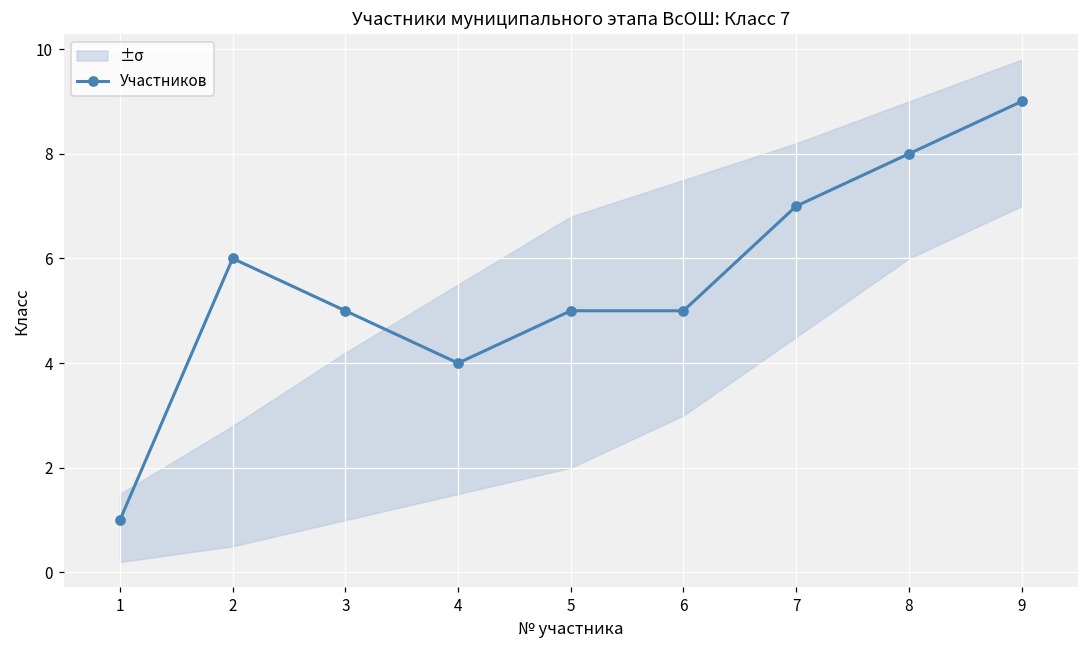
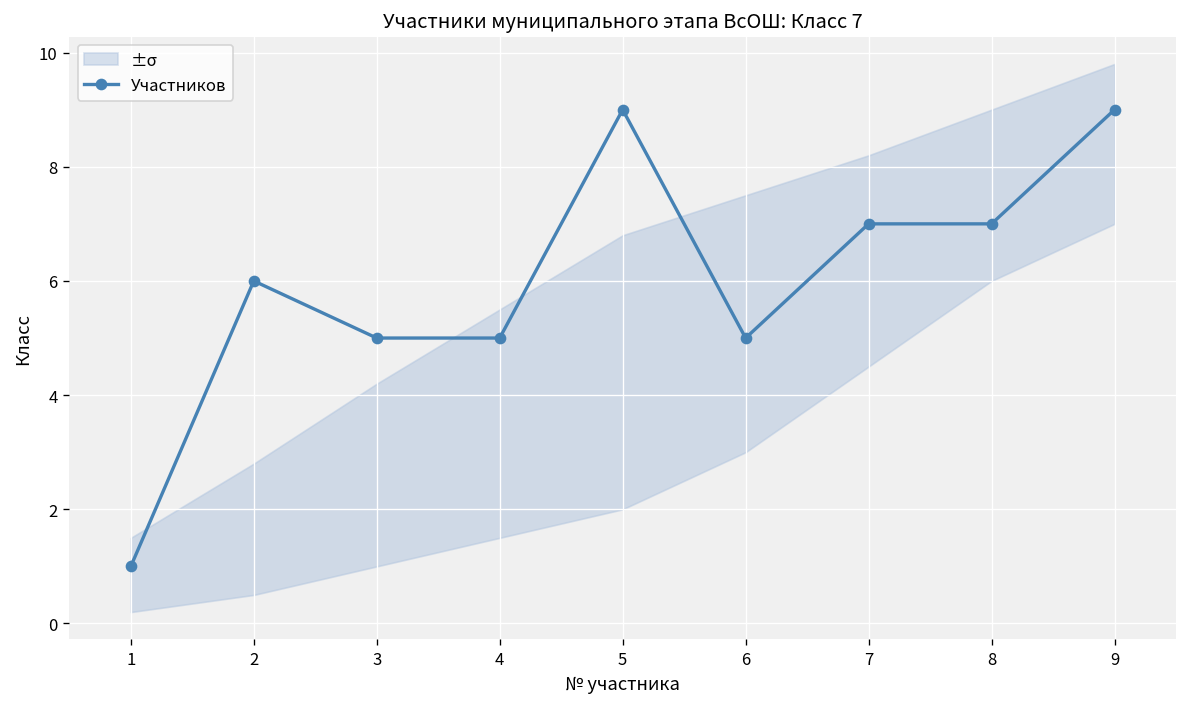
  {
    "Участников": {
      "1": 1,
      "2": 6,
      "3": 5,
-     "4": 4,
-     "5": 5,
+     "4": 5,
+     "5": 9,
      "6": 5,
      "7": 7,
-     "8": 8,
+     "8": 7,
      "9": 9
    }
  }
